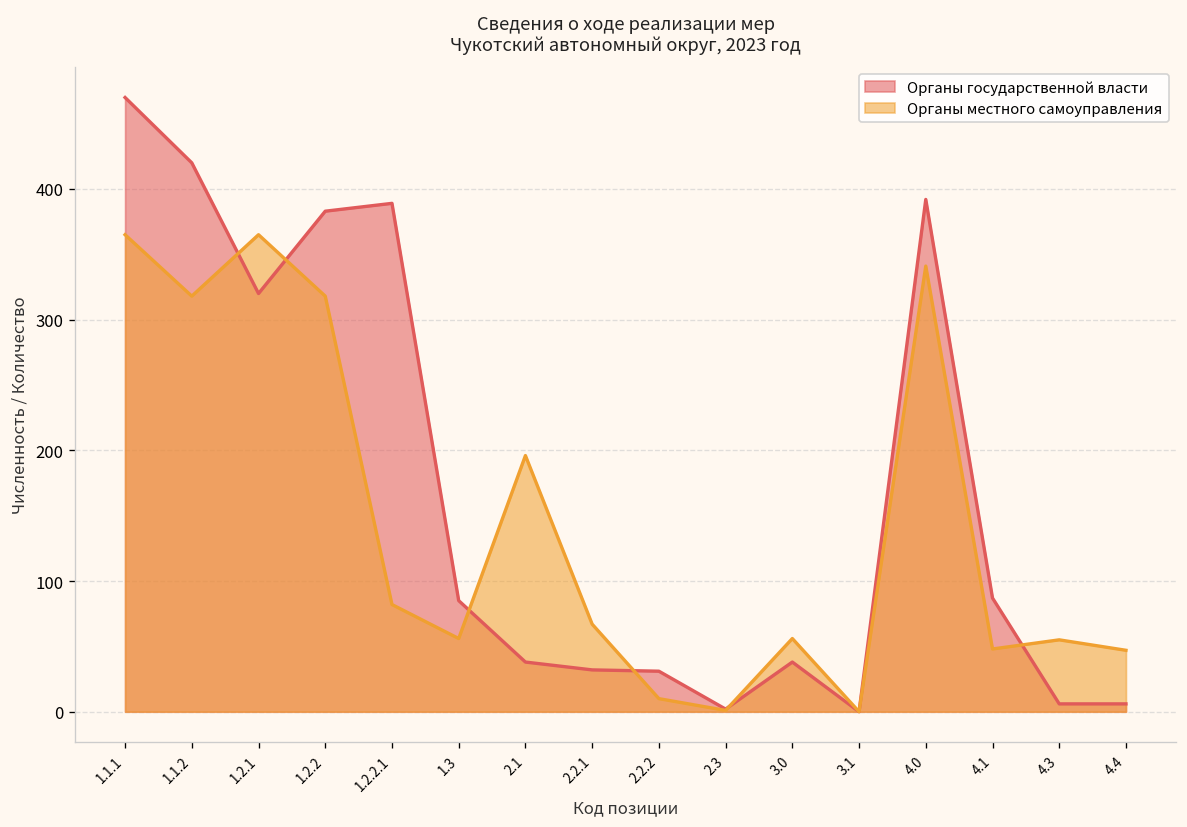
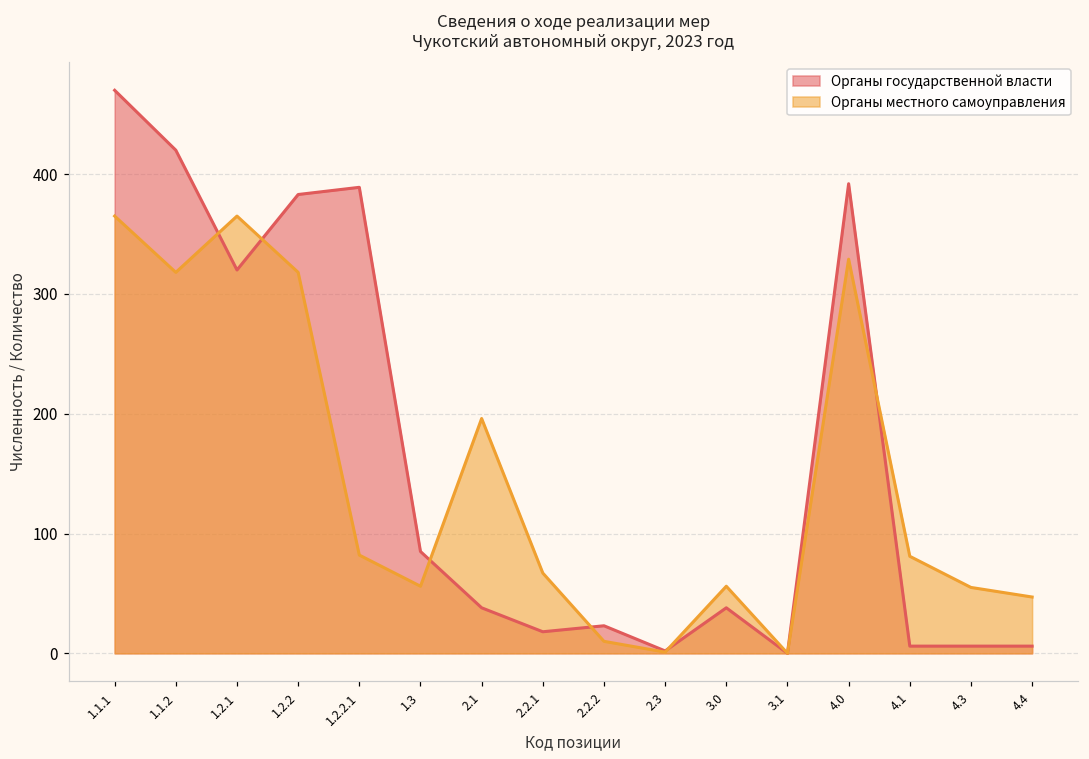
  {
    "Органы государственной власти": {
      "1.1.1": 470,
      "1.1.2": 420,
      "1.2.1": 320,
      "1.2.2": 383,
      "1.2.2.1": 389,
      "1.3": 85,
      "2.1": 38,
-     "2.2.1": 32,
-     "2.2.2": 31,
+     "2.2.1": 18,
+     "2.2.2": 23,
      "3.0": 38,
      "4.0": 392,
-     "4.1": 87,
+     "4.1": 6,
      "4.3": 6,
      "4.4": 6
    },
    "Органы местного самоуправления": {
      "1.1.1": 365,
      "1.1.2": 318,
      "1.2.1": 365,
      "1.2.2": 318,
      "1.2.2.1": 82,
      "1.3": 56,
      "2.1": 196,
      "2.2.1": 67,
      "2.2.2": 10,
      "3.0": 56,
-     "4.0": 341,
-     "4.1": 48,
+     "4.0": 329,
+     "4.1": 81,
      "4.3": 55,
      "4.4": 47
    }
  }
